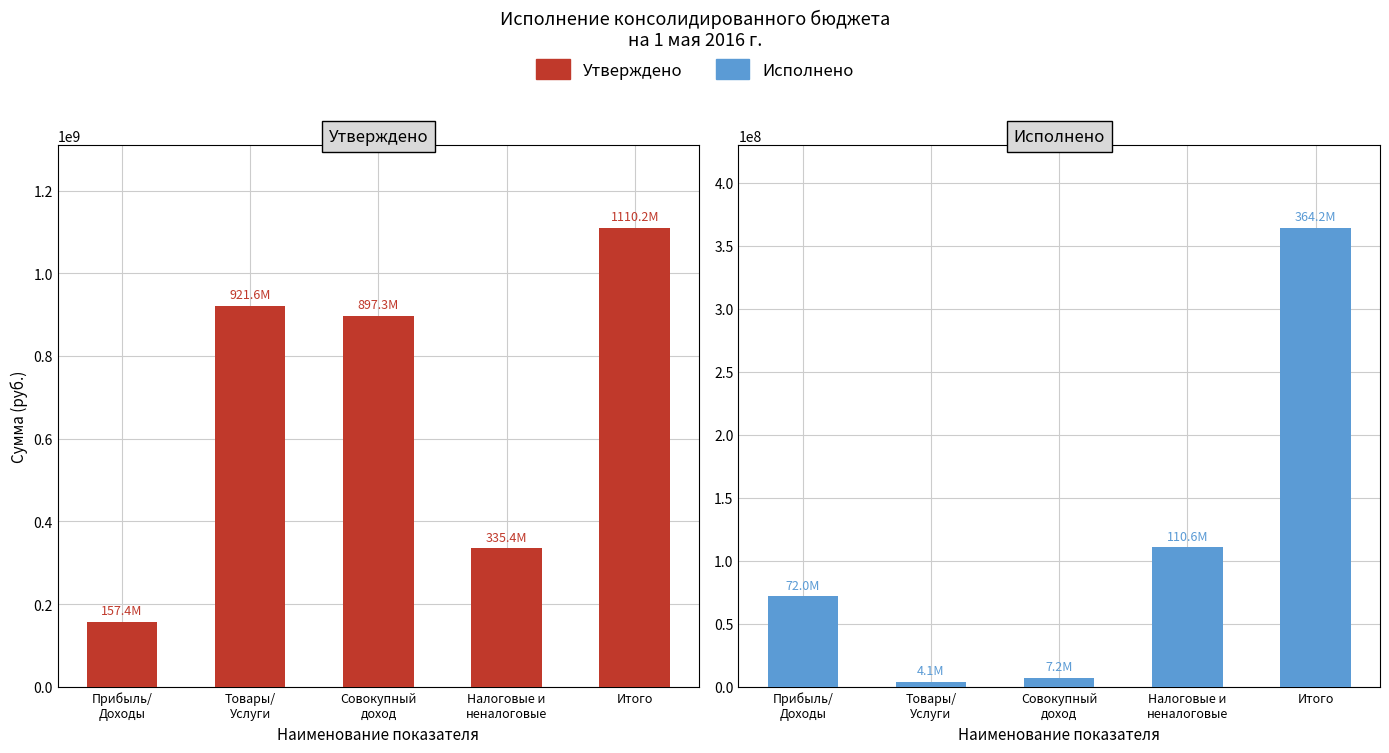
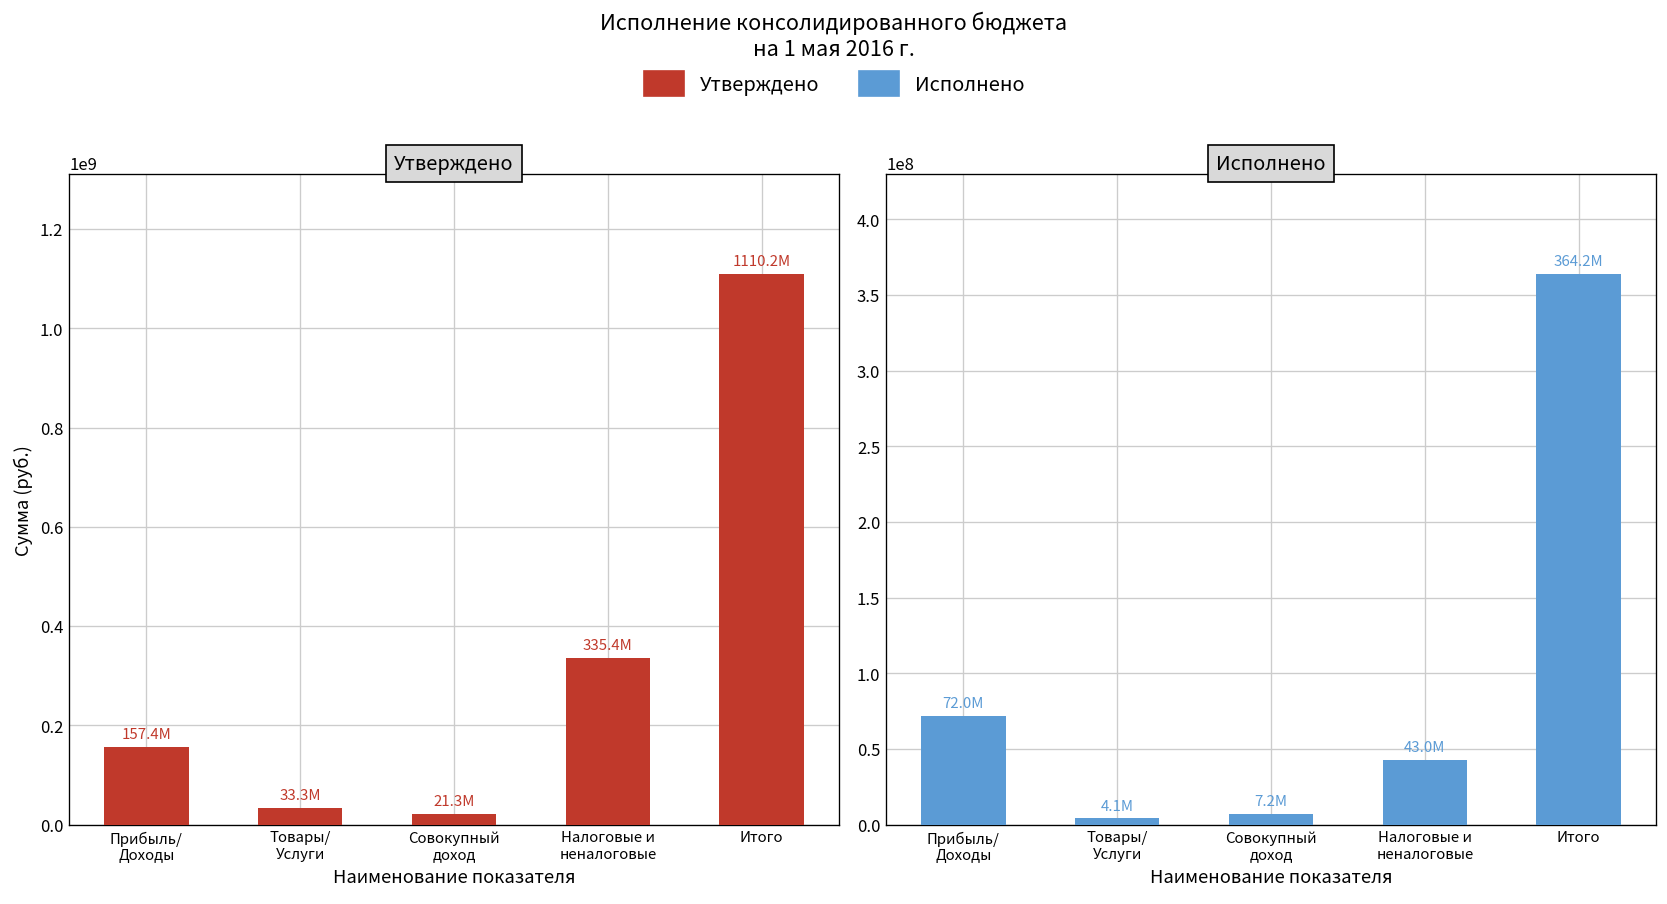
  {
    "Утверждено": {
      "Прибыль/ Доходы": "157.4M",
-     "Товары/ Услуги": "921.6M",
-     "Совокупный доход": "897.3M",
+     "Товары/ Услуги": "33.3M",
+     "Совокупный доход": "21.3M",
      "Налоговые и неналоговые": "335.4M",
      "Итого": "1110.2M"
    },
    "Исполнено": {
      "Прибыль/ Доходы": "72.0M",
      "Товары/ Услуги": "4.1M",
      "Совокупный доход": "7.2M",
-     "Налоговые и неналоговые": "110.6M",
+     "Налоговые и неналоговые": "43.0M",
      "Итого": "364.2M"
    }
  }
